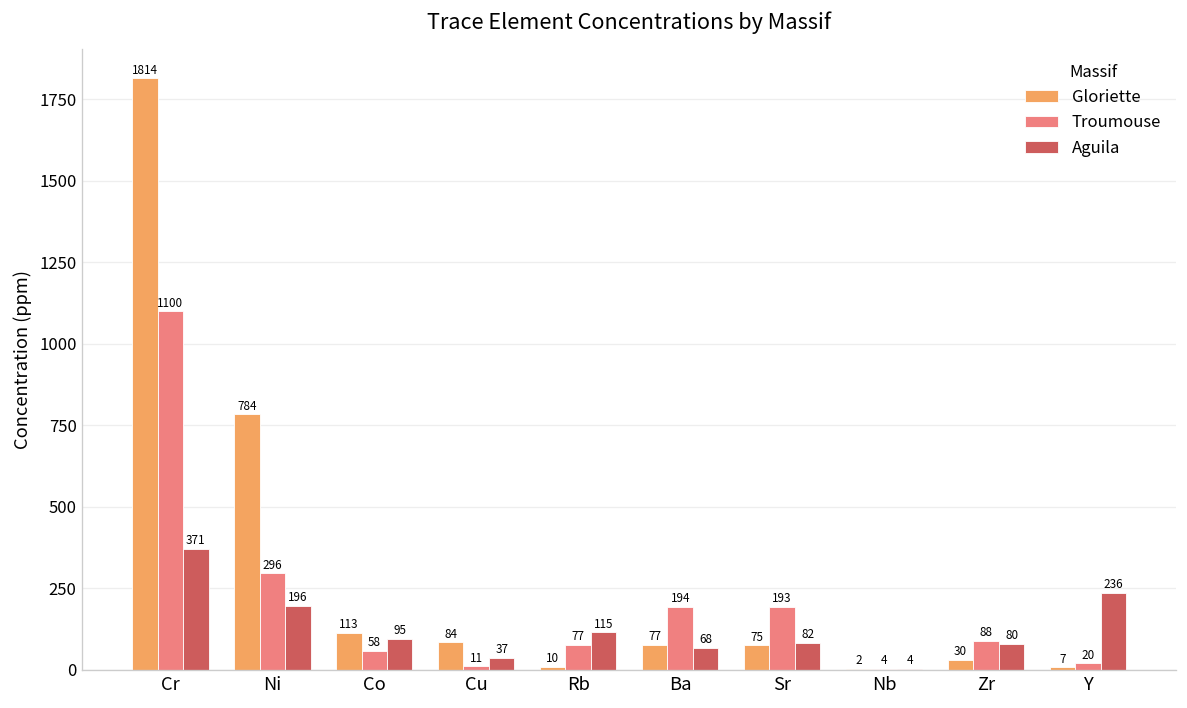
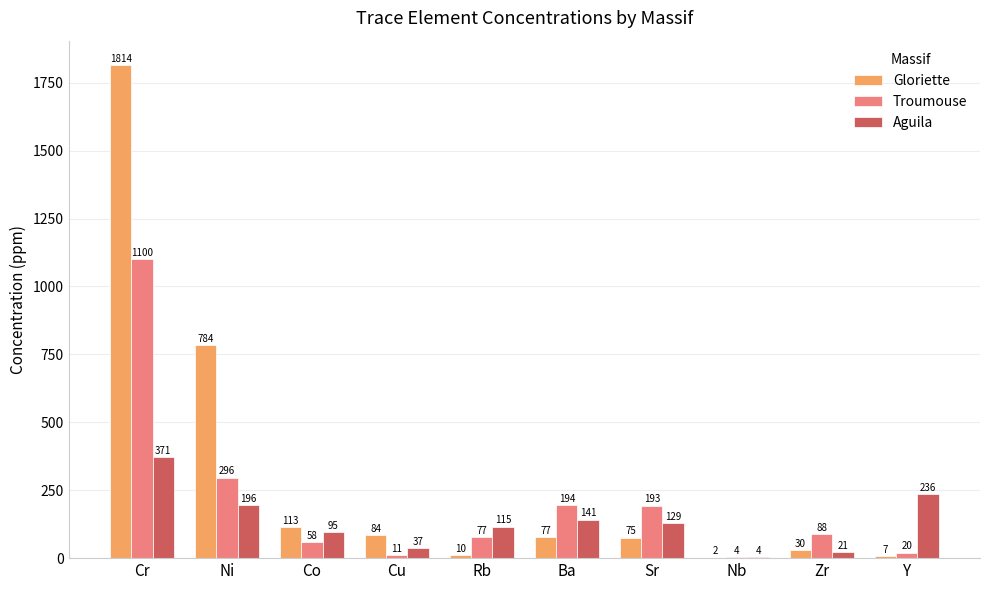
  {
    "Aguila": {
      "Cr": 371,
      "Ni": 196,
      "Co": 95,
      "Cu": 37,
      "Rb": 115,
-     "Ba": 68,
-     "Sr": 82,
+     "Ba": 141,
+     "Sr": 129,
      "Nb": 4,
-     "Zr": 80,
+     "Zr": 21,
      "Y": 236
    }
  }
